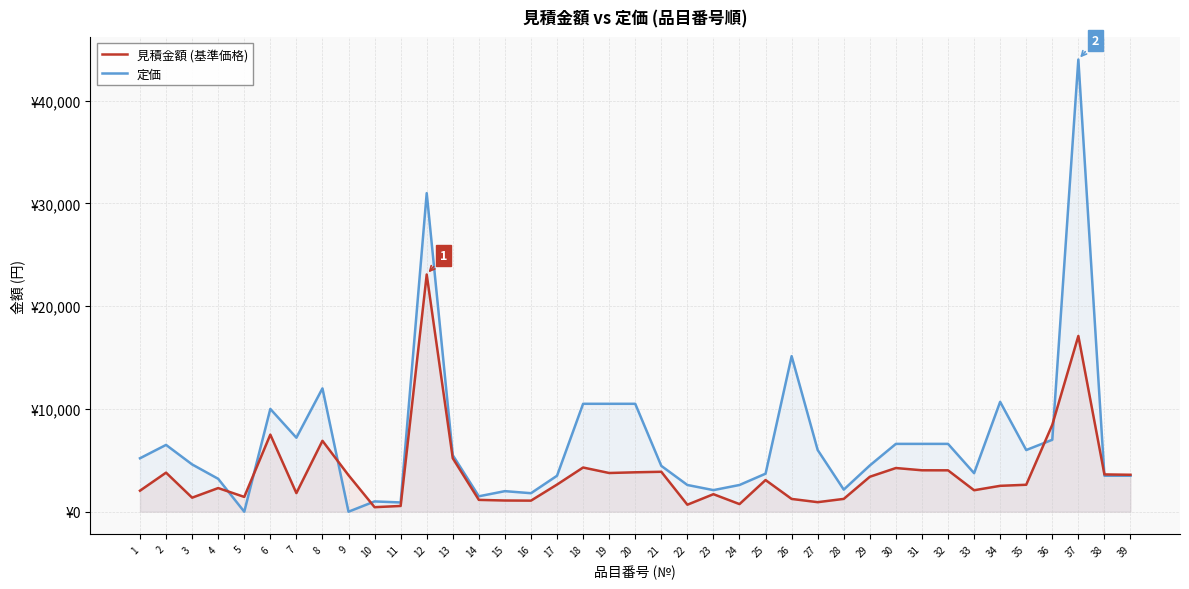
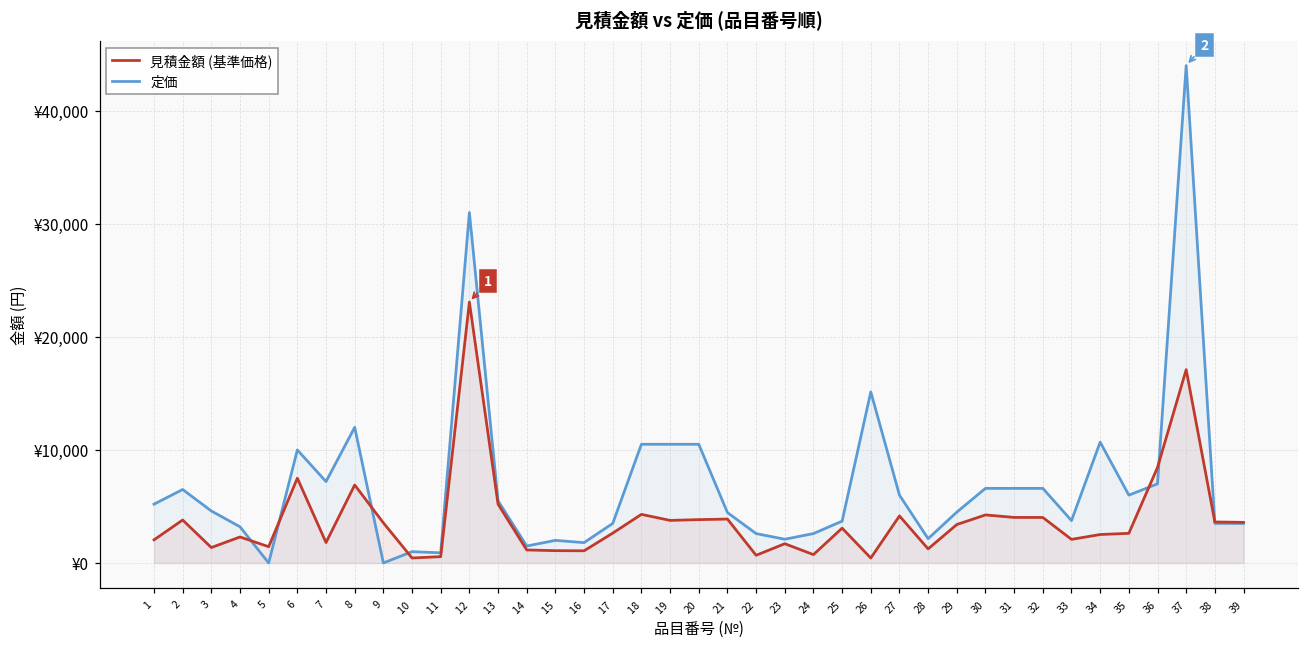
  {
    "見積金額 (基準価格)": {
      "1": "¥2,000",
      "2": "¥3,800",
      "3": "¥1,400",
      "4": "¥2,300",
      "5": "¥1,400",
      "6": "¥7,500",
      "7": "¥1,800",
      "8": "¥6,900",
      "9": "¥3,600",
      "10": "¥400",
      "11": "¥600",
      "13": "¥5,200",
      "14": "¥1,200",
      "15": "¥1,100",
      "16": "¥1,100",
      "17": "¥2,600",
      "18": "¥4,300",
      "19": "¥3,800",
      "20": "¥3,800",
      "21": "¥3,900",
      "22": "¥700",
      "23": "¥1,700",
      "24": "¥700",
      "25": "¥3,100",
-     "26": "¥1,200",
-     "27": "¥900",
+     "26": "¥400",
+     "27": "¥4,200",
      "28": "¥1,200",
      "29": "¥3,400",
      "30": "¥4,300",
      "31": "¥4,000",
      "32": "¥4,000",
      "33": "¥2,100",
      "34": "¥2,500",
      "35": "¥2,600",
      "36": "¥8,500",
      "37": "¥17,100"
    },
    "定価": {
      "1": "¥5,200",
      "2": "¥6,500",
      "3": "¥4,600",
      "4": "¥3,200",
      "5": "¥0",
      "6": "¥10,000",
      "7": "¥7,200",
      "8": "¥12,000",
      "9": "¥0",
      "10": "¥1,000",
      "11": "¥900",
      "12": "¥31,000",
      "13": "¥5,500",
      "14": "¥1,500",
      "15": "¥2,000",
      "16": "¥1,800",
      "17": "¥3,500",
      "18": "¥10,500",
      "19": "¥10,500",
      "20": "¥10,500",
      "21": "¥4,500",
      "22": "¥2,600",
      "23": "¥2,100",
      "24": "¥2,600",
      "25": "¥3,700",
      "26": "¥15,100",
      "27": "¥6,000",
      "28": "¥2,200",
      "29": "¥4,500",
      "30": "¥6,600",
      "31": "¥6,600",
      "32": "¥6,600",
      "33": "¥3,800",
      "34": "¥10,700",
      "35": "¥6,000",
      "36": "¥7,000"
    }
  }
